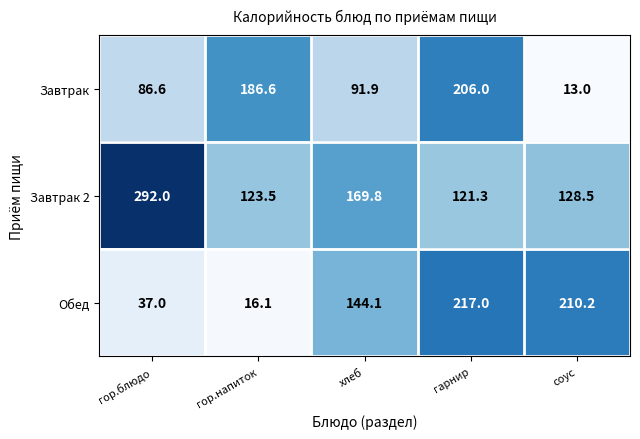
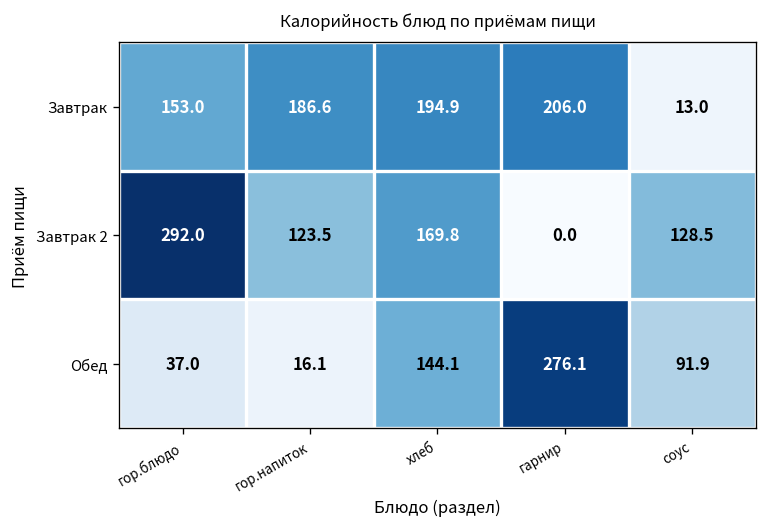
  {
    "Завтрак": {
-     "гор.блюдо": 86.6,
+     "гор.блюдо": 153.0,
      "гор.напиток": 186.6,
-     "хлеб": 91.9,
+     "хлеб": 194.9,
      "гарнир": 206.0,
      "соус": 13.0
    },
    "Завтрак 2": {
      "гор.блюдо": 292.0,
      "гор.напиток": 123.5,
      "хлеб": 169.8,
-     "гарнир": 121.3,
+     "гарнир": 0.0,
      "соус": 128.5
    },
    "Обед": {
      "гор.блюдо": 37.0,
      "гор.напиток": 16.1,
      "хлеб": 144.1,
-     "гарнир": 217.0,
-     "соус": 210.2
+     "гарнир": 276.1,
+     "соус": 91.9
    }
  }
